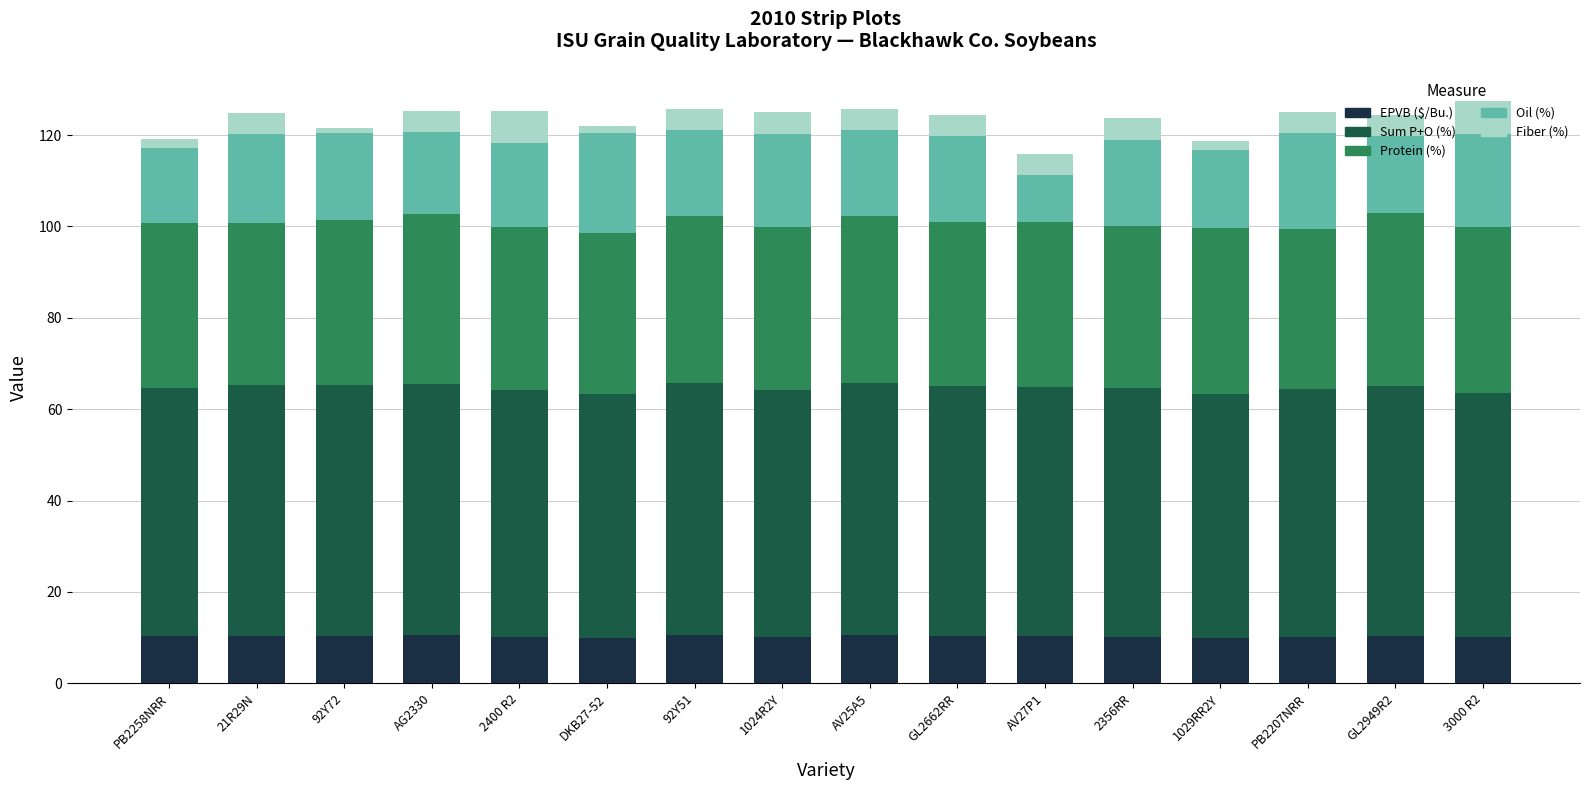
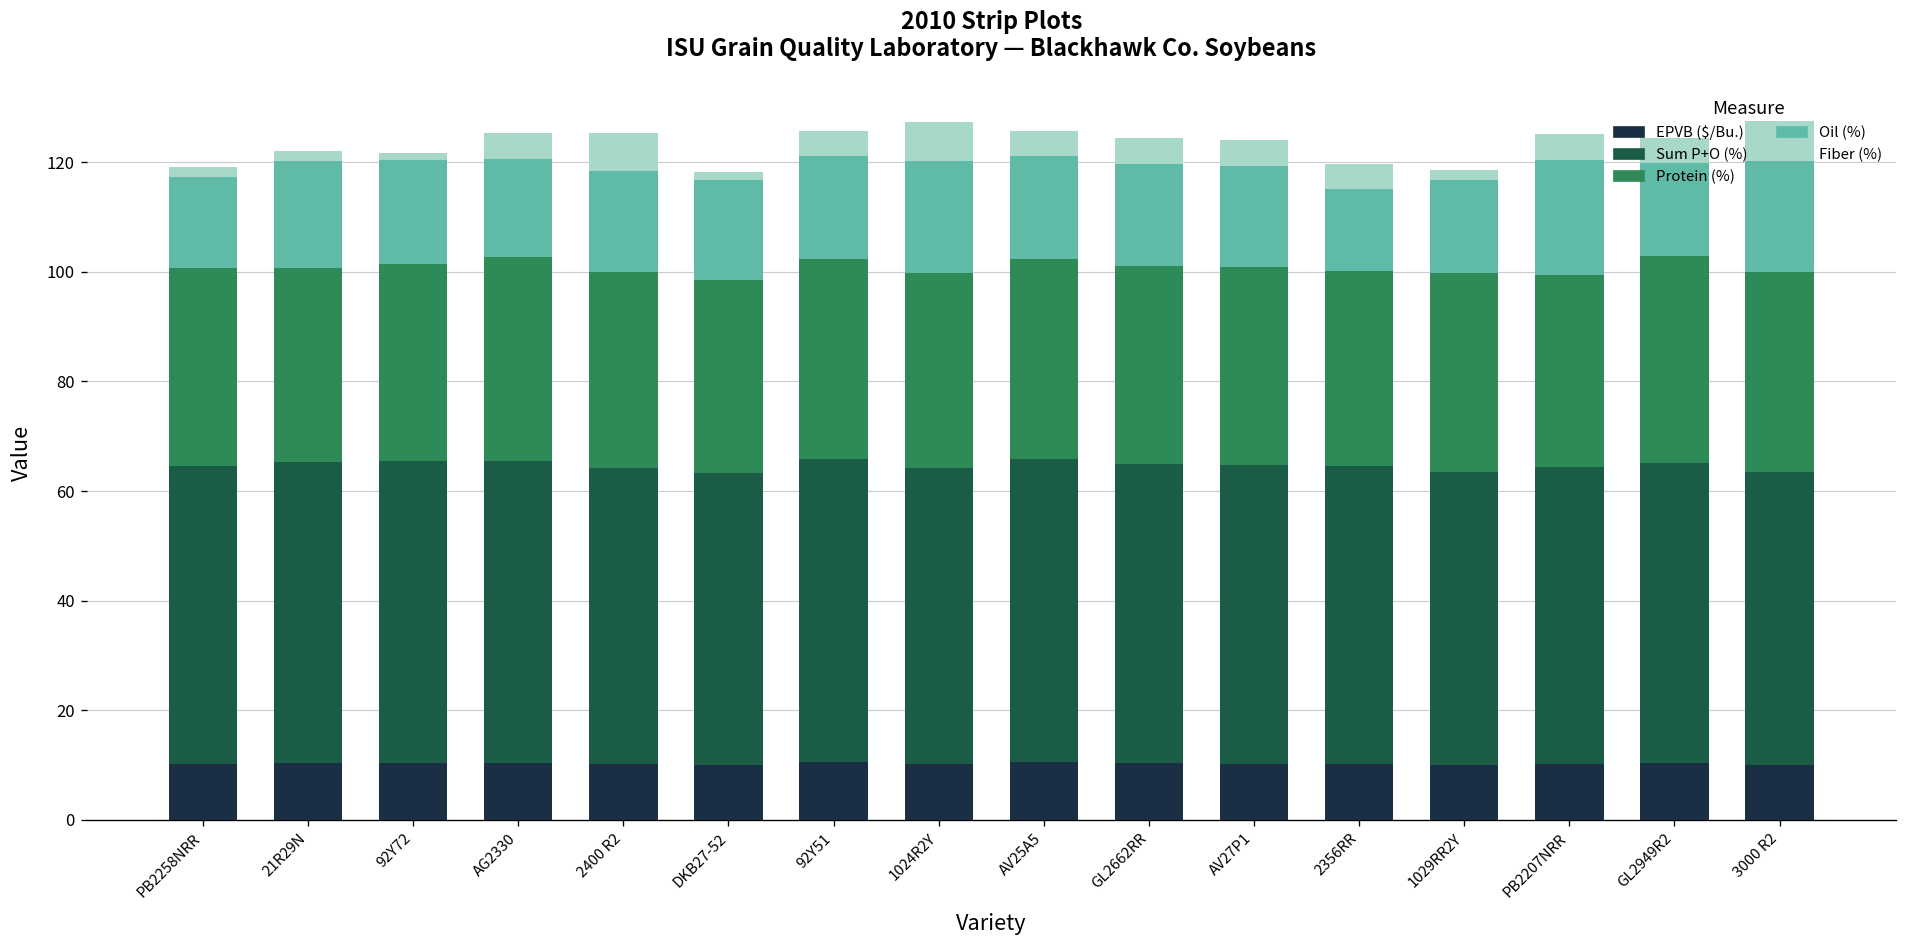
  {
    "Oil (%)": {
      "PB2258NRR": 17,
      "21R29N": 19,
      "92Y72": 19,
      "AG2330": 18,
      "2400 R2": 18,
-     "DKB27-52": 22,
+     "DKB27-52": 18,
      "92Y51": 19,
      "1024R2Y": 20,
      "AV25A5": 19,
      "GL2662RR": 19,
-     "AV27P1": 10,
-     "2356RR": 19,
+     "AV27P1": 18,
+     "2356RR": 15,
      "1029RR2Y": 17,
      "PB2207NRR": 21,
      "GL2949R2": 17,
      "3000 R2": 20
    },
    "Fiber (%)": {
      "PB2258NRR": 2,
-     "21R29N": 5,
+     "21R29N": 2,
      "92Y72": 1,
      "AG2330": 5,
      "2400 R2": 7,
      "DKB27-52": 2,
      "92Y51": 5,
-     "1024R2Y": 5,
+     "1024R2Y": 7,
      "AV25A5": 5,
      "GL2662RR": 5,
      "AV27P1": 5,
      "2356RR": 5,
      "1029RR2Y": 2,
      "PB2207NRR": 5,
      "GL2949R2": 5,
      "3000 R2": 7
    }
  }
